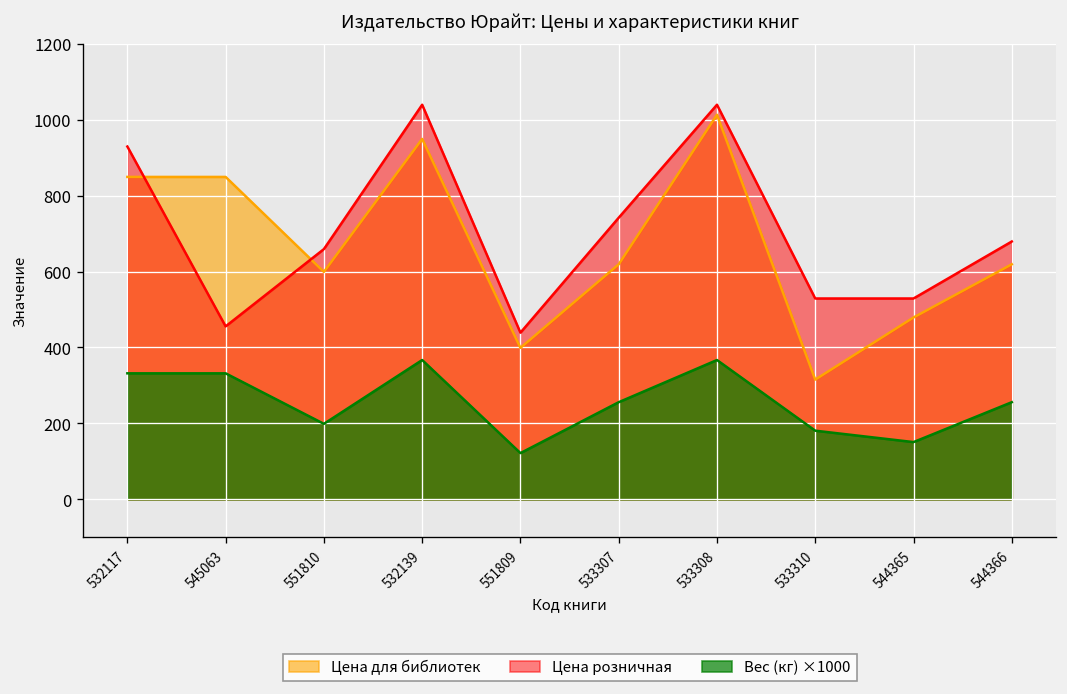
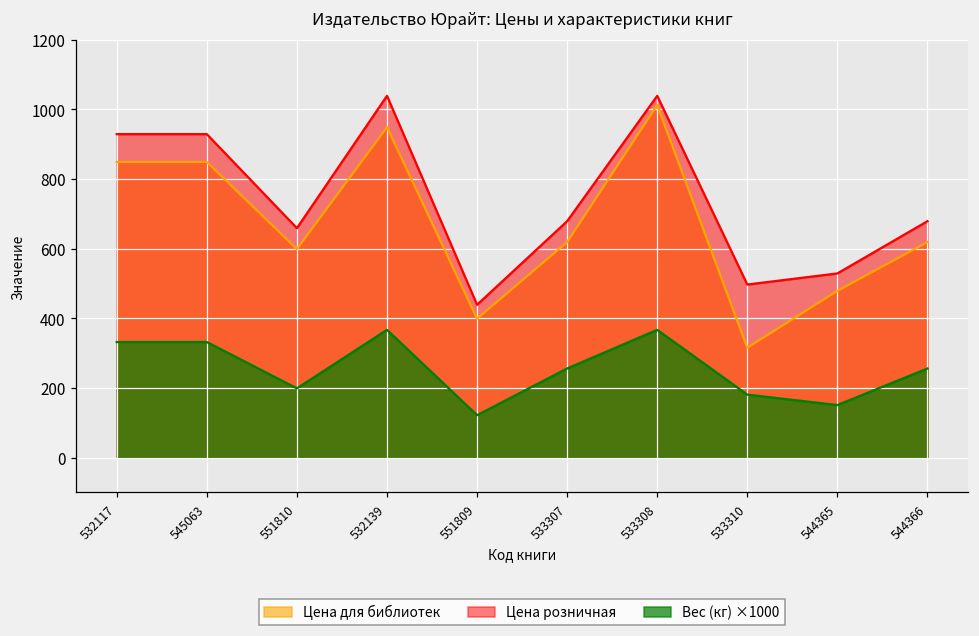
  {
    "Цена для библиотек": {
      "532117": 850,
      "545063": 850,
      "551810": 600,
      "532139": 950,
      "551809": 400,
      "533307": 620,
      "533308": 1010,
      "533310": 320,
      "544365": 480,
      "544366": 620
    },
    "Цена розничная": {
      "532117": 930,
-     "545063": 460,
+     "545063": 930,
      "551810": 660,
      "532139": 1040,
      "551809": 440,
-     "533307": 740,
+     "533307": 680,
      "533308": 1040,
-     "533310": 530,
+     "533310": 500,
      "544365": 530,
      "544366": 680
    },
    "Вес (кг) ×1000": {
      "532117": 330,
      "545063": 330,
      "551810": 200,
      "532139": 370,
      "551809": 120,
      "533307": 260,
      "533308": 370,
      "533310": 180,
      "544365": 150,
      "544366": 260
    }
  }
